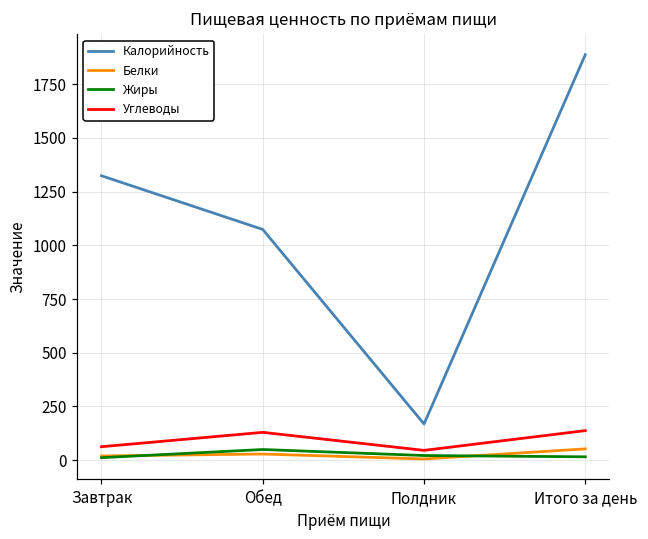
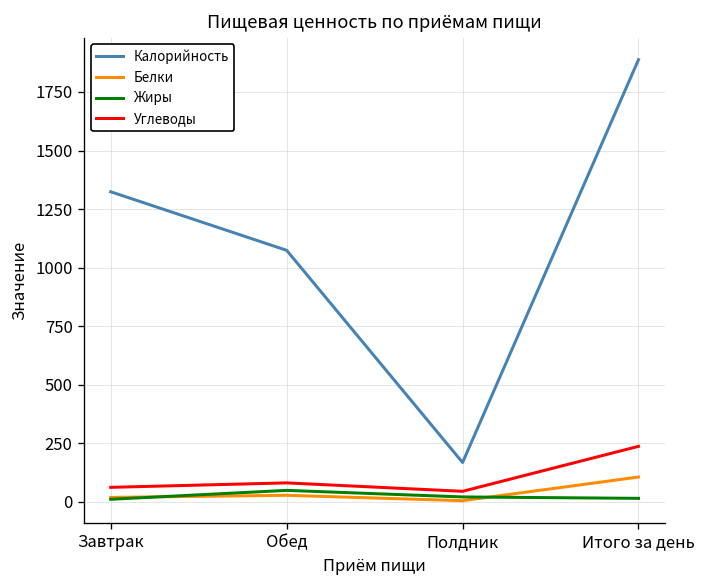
  {
    "Калорийность": {
      "Завтрак": 1320,
      "Обед": 1070,
      "Полдник": 170,
      "Итого за день": 1890
    },
    "Белки": {
      "Обед": 30,
      "Полдник": 10,
-     "Итого за день": 50
+     "Итого за день": 110
    },
    "Жиры": {
      "Обед": 50,
      "Полдник": 20,
      "Итого за день": 20
    },
    "Углеводы": {
      "Завтрак": 60,
-     "Обед": 130,
+     "Обед": 80,
      "Полдник": 50,
-     "Итого за день": 140
+     "Итого за день": 240
    }
  }
